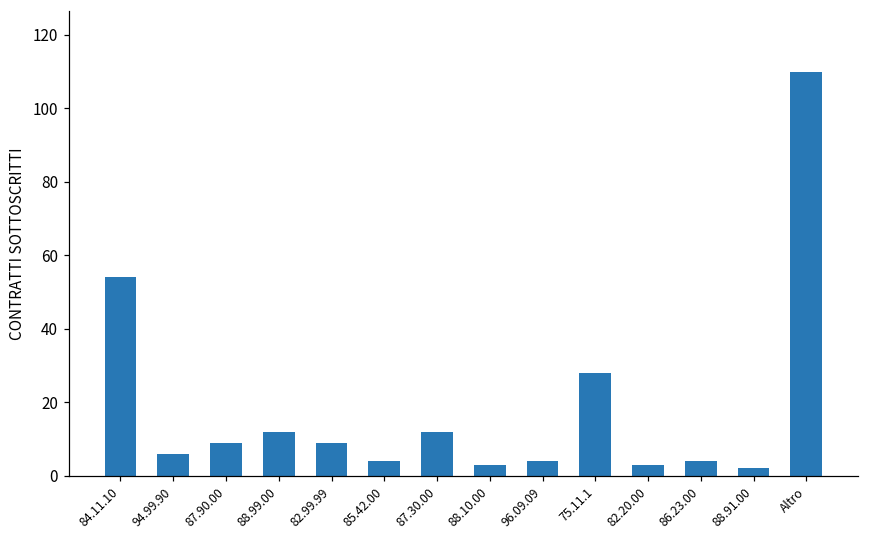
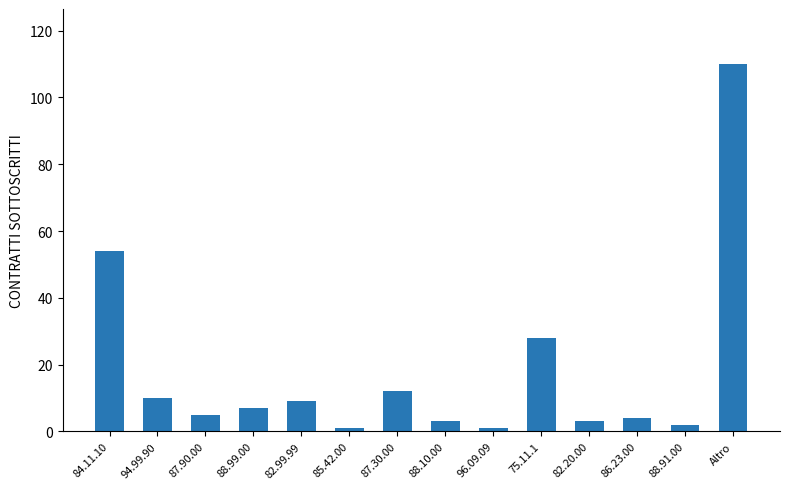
  {
    "84.11.10": 54,
-   "94.99.90": 6,
-   "87.90.00": 9,
-   "88.99.00": 12,
+   "94.99.90": 10,
+   "87.90.00": 5,
+   "88.99.00": 7,
    "82.99.99": 9,
-   "85.42.00": 4,
+   "85.42.00": 1,
    "87.30.00": 12,
    "88.10.00": 3,
-   "96.09.09": 4,
+   "96.09.09": 1,
    "75.11.1": 28,
    "82.20.00": 3,
    "86.23.00": 4,
    "88.91.00": 2,
    "Altro": 110
  }
